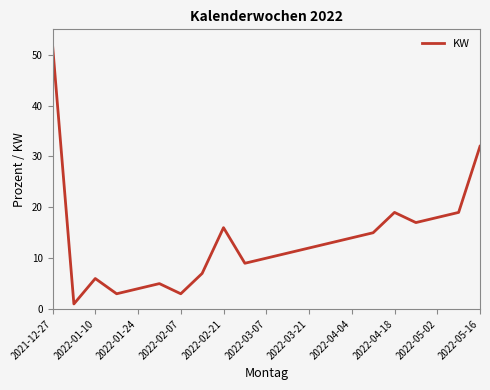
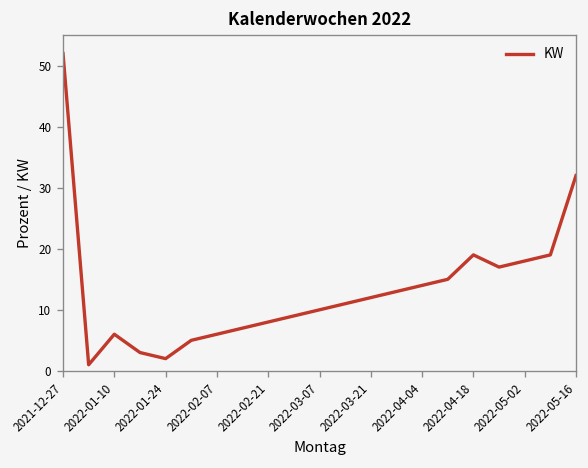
  {
    "2021-12-27": 52,
    "2022-01-10": 6,
-   "2022-01-24": 4,
-   "2022-02-07": 3,
-   "2022-02-21": 16,
+   "2022-01-24": 2,
+   "2022-02-07": 6,
+   "2022-02-21": 8,
    "2022-03-07": 10,
    "2022-03-21": 12,
    "2022-04-04": 14,
    "2022-04-18": 19,
    "2022-05-02": 18,
    "2022-05-16": 32
  }
